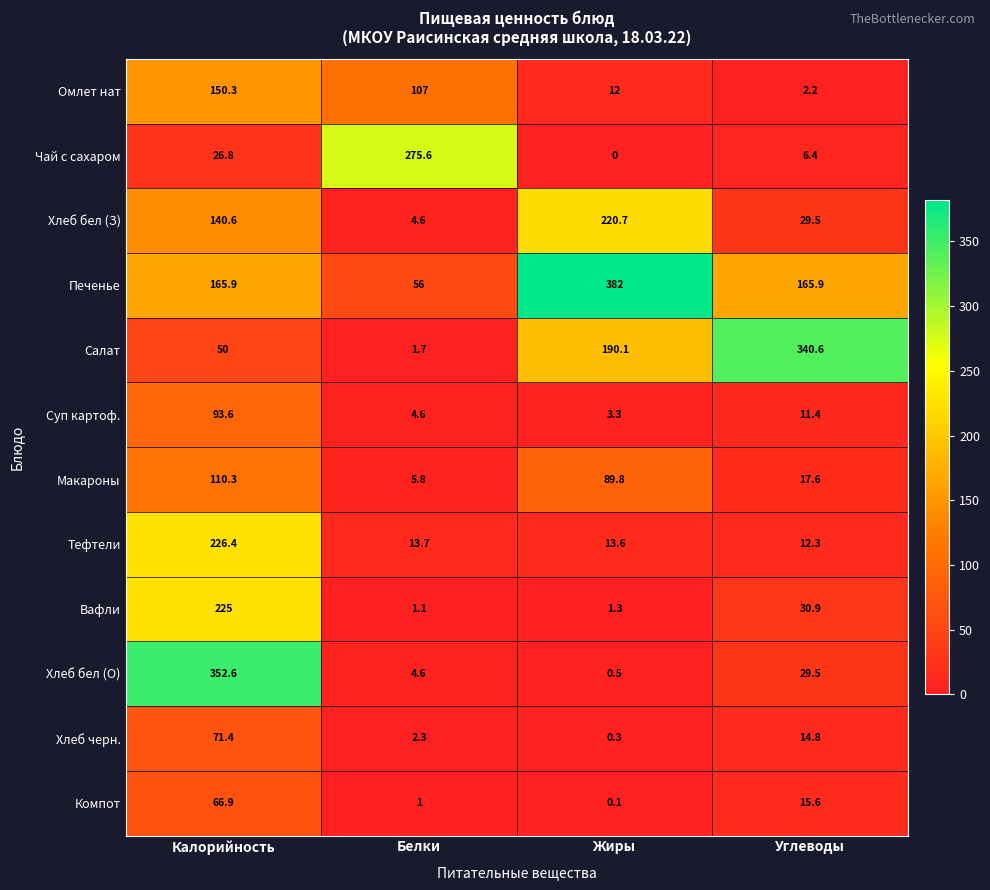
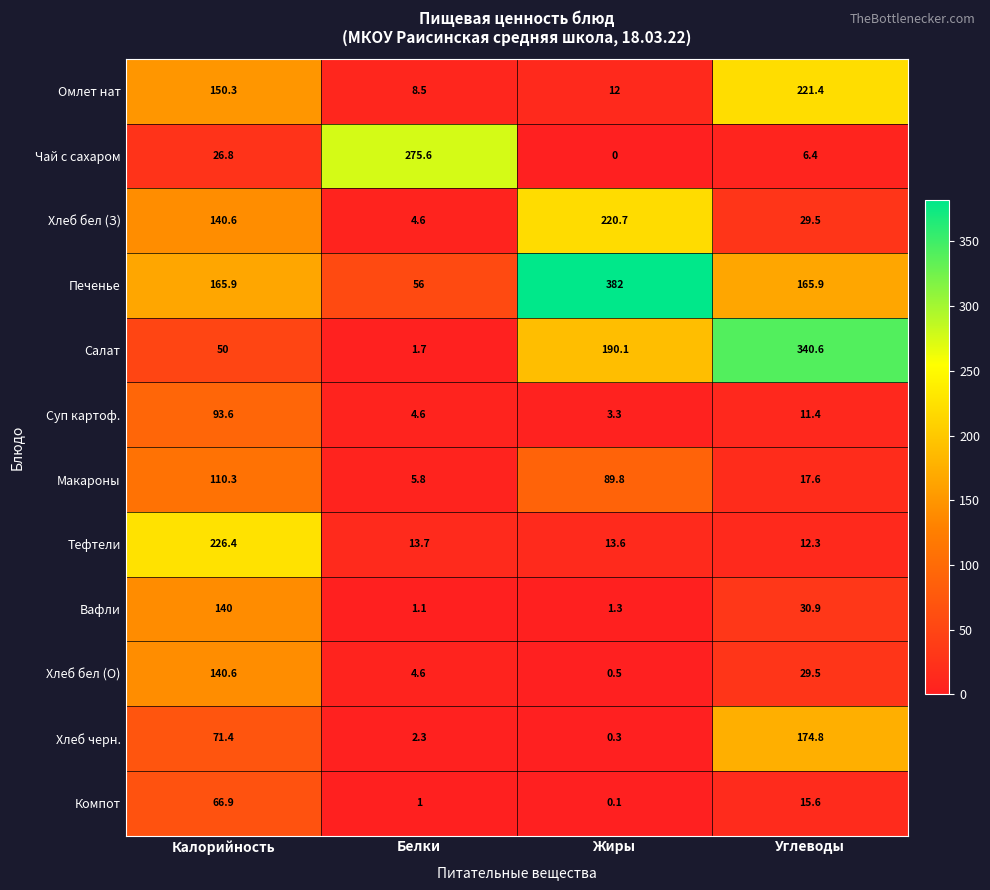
  {
    "Омлет нат": {
      "Калорийность": 150.3,
-     "Белки": 107,
+     "Белки": 8.5,
      "Жиры": 12,
-     "Углеводы": 2.2
+     "Углеводы": 221.4
    },
    "Чай с сахаром": {
      "Калорийность": 26.8,
      "Белки": 275.6,
      "Жиры": 0,
      "Углеводы": 6.4
    },
    "Хлеб бел (З)": {
      "Калорийность": 140.6,
      "Белки": 4.6,
      "Жиры": 220.7,
      "Углеводы": 29.5
    },
    "Печенье": {
      "Калорийность": 165.9,
      "Белки": 56,
      "Жиры": 382,
      "Углеводы": 165.9
    },
    "Салат": {
      "Калорийность": 50,
      "Белки": 1.7,
      "Жиры": 190.1,
      "Углеводы": 340.6
    },
    "Суп картоф.": {
      "Калорийность": 93.6,
      "Белки": 4.6,
      "Жиры": 3.3,
      "Углеводы": 11.4
    },
    "Макароны": {
      "Калорийность": 110.3,
      "Белки": 5.8,
      "Жиры": 89.8,
      "Углеводы": 17.6
    },
    "Тефтели": {
      "Калорийность": 226.4,
      "Белки": 13.7,
      "Жиры": 13.6,
      "Углеводы": 12.3
    },
    "Вафли": {
-     "Калорийность": 225,
+     "Калорийность": 140,
      "Белки": 1.1,
      "Жиры": 1.3,
      "Углеводы": 30.9
    },
    "Хлеб бел (О)": {
-     "Калорийность": 352.6,
+     "Калорийность": 140.6,
      "Белки": 4.6,
      "Жиры": 0.5,
      "Углеводы": 29.5
    },
    "Хлеб черн.": {
      "Калорийность": 71.4,
      "Белки": 2.3,
      "Жиры": 0.3,
-     "Углеводы": 14.8
+     "Углеводы": 174.8
    },
    "Компот": {
      "Калорийность": 66.9,
      "Белки": 1,
      "Жиры": 0.1,
      "Углеводы": 15.6
    }
  }
